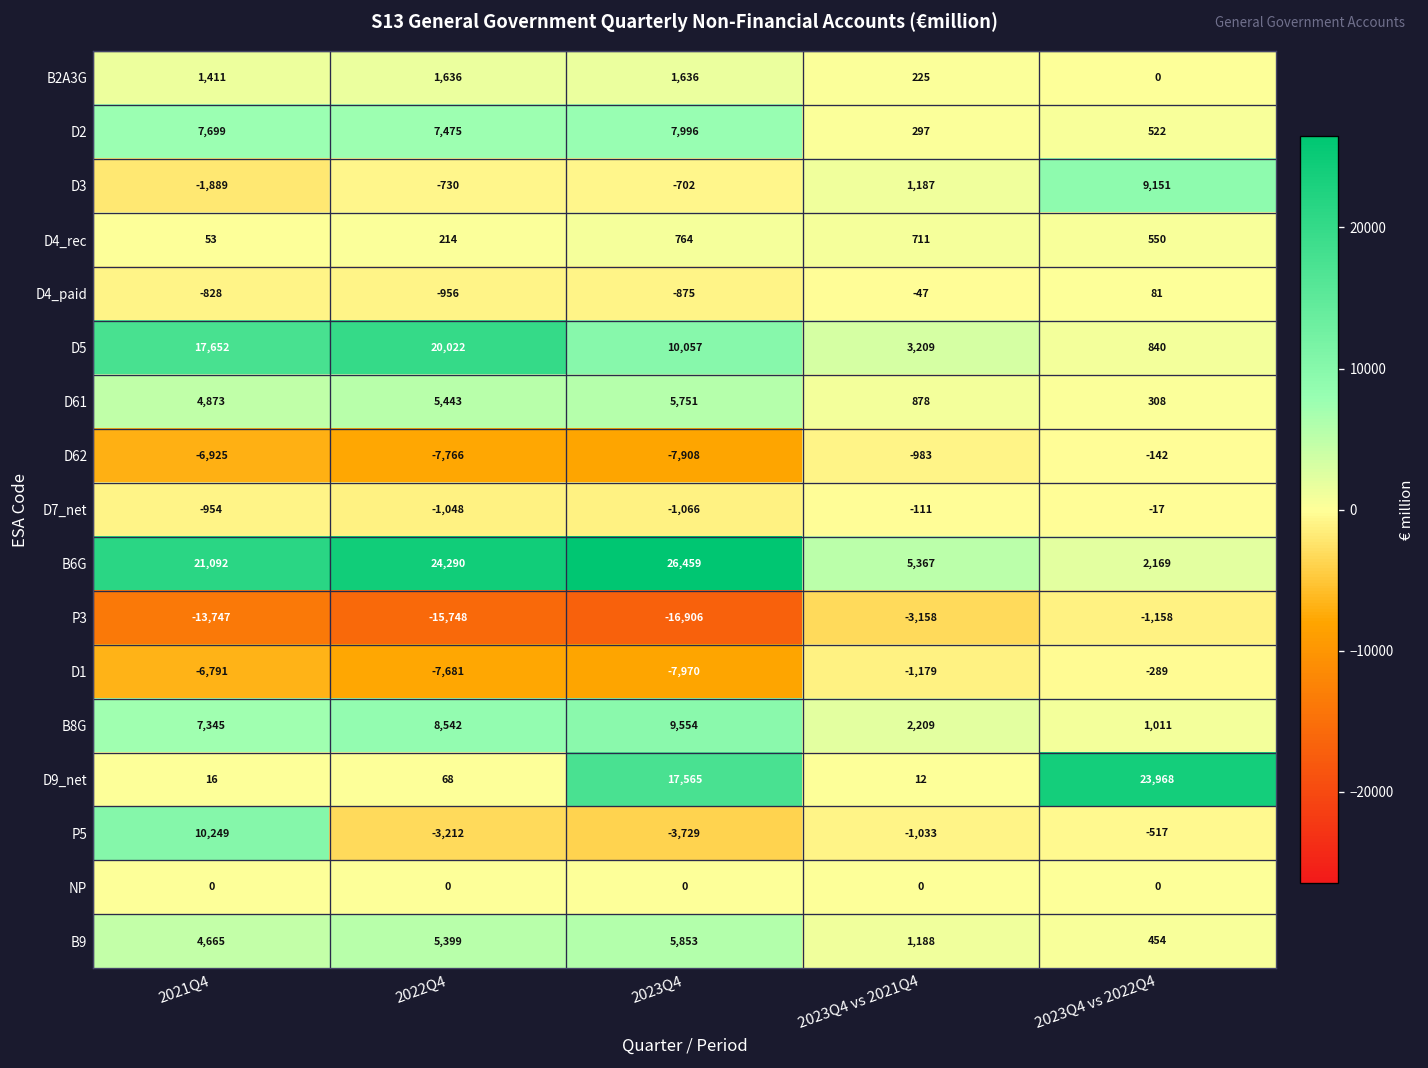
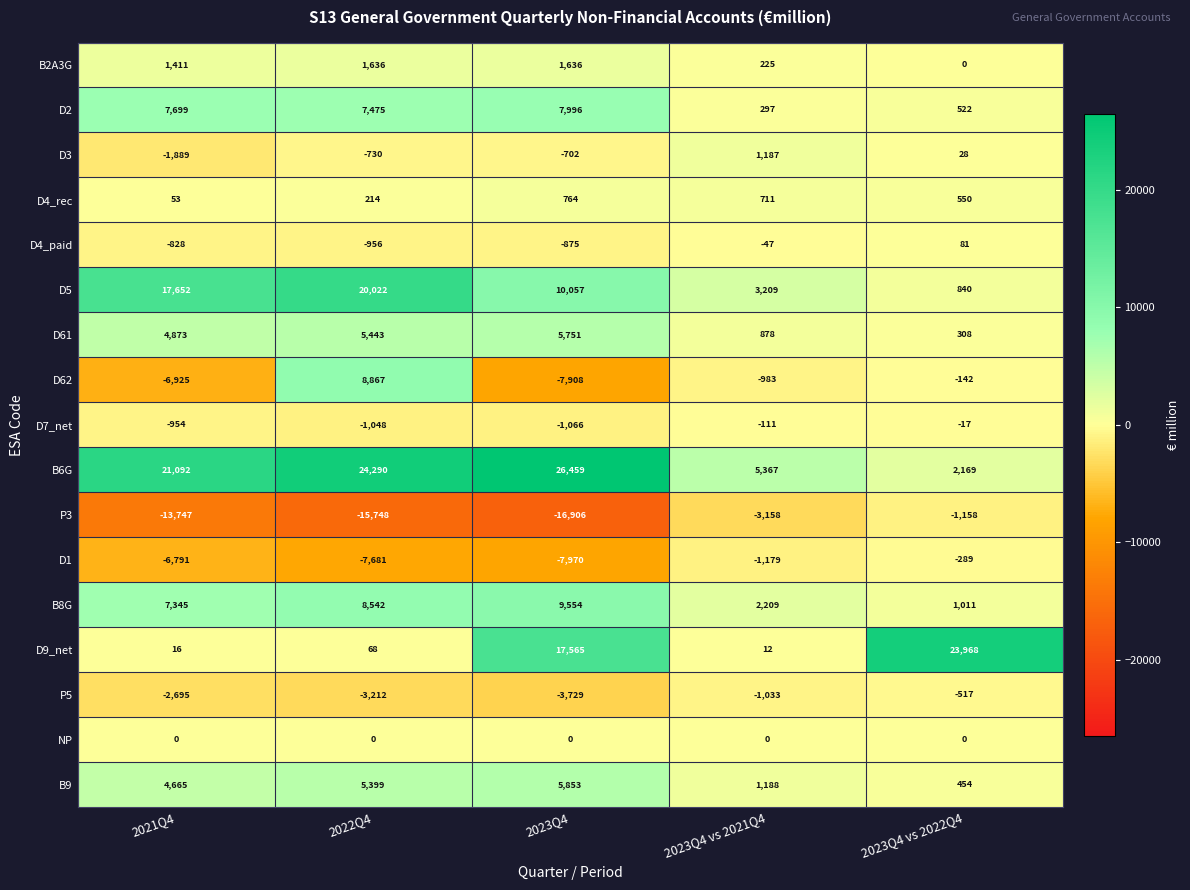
  {
    "B2A3G": {
      "2021Q4": "1,411",
      "2022Q4": "1,636",
      "2023Q4": "1,636",
      "2023Q4 vs 2021Q4": "225",
      "2023Q4 vs 2022Q4": "0"
    },
    "D2": {
      "2021Q4": "7,699",
      "2022Q4": "7,475",
      "2023Q4": "7,996",
      "2023Q4 vs 2021Q4": "297",
      "2023Q4 vs 2022Q4": "522"
    },
    "D3": {
      "2021Q4": "-1,889",
      "2022Q4": "-730",
      "2023Q4": "-702",
      "2023Q4 vs 2021Q4": "1,187",
-     "2023Q4 vs 2022Q4": "9,151"
+     "2023Q4 vs 2022Q4": "28"
    },
    "D4_rec": {
      "2021Q4": "53",
      "2022Q4": "214",
      "2023Q4": "764",
      "2023Q4 vs 2021Q4": "711",
      "2023Q4 vs 2022Q4": "550"
    },
    "D4_paid": {
      "2021Q4": "-828",
      "2022Q4": "-956",
      "2023Q4": "-875",
      "2023Q4 vs 2021Q4": "-47",
      "2023Q4 vs 2022Q4": "81"
    },
    "D5": {
      "2021Q4": "17,652",
      "2022Q4": "20,022",
      "2023Q4": "10,057",
      "2023Q4 vs 2021Q4": "3,209",
      "2023Q4 vs 2022Q4": "840"
    },
    "D61": {
      "2021Q4": "4,873",
      "2022Q4": "5,443",
      "2023Q4": "5,751",
      "2023Q4 vs 2021Q4": "878",
      "2023Q4 vs 2022Q4": "308"
    },
    "D62": {
      "2021Q4": "-6,925",
-     "2022Q4": "-7,766",
+     "2022Q4": "8,867",
      "2023Q4": "-7,908",
      "2023Q4 vs 2021Q4": "-983",
      "2023Q4 vs 2022Q4": "-142"
    },
    "D7_net": {
      "2021Q4": "-954",
      "2022Q4": "-1,048",
      "2023Q4": "-1,066",
      "2023Q4 vs 2021Q4": "-111",
      "2023Q4 vs 2022Q4": "-17"
    },
    "B6G": {
      "2021Q4": "21,092",
      "2022Q4": "24,290",
      "2023Q4": "26,459",
      "2023Q4 vs 2021Q4": "5,367",
      "2023Q4 vs 2022Q4": "2,169"
    },
    "P3": {
      "2021Q4": "-13,747",
      "2022Q4": "-15,748",
      "2023Q4": "-16,906",
      "2023Q4 vs 2021Q4": "-3,158",
      "2023Q4 vs 2022Q4": "-1,158"
    },
    "D1": {
      "2021Q4": "-6,791",
      "2022Q4": "-7,681",
      "2023Q4": "-7,970",
      "2023Q4 vs 2021Q4": "-1,179",
      "2023Q4 vs 2022Q4": "-289"
    },
    "B8G": {
      "2021Q4": "7,345",
      "2022Q4": "8,542",
      "2023Q4": "9,554",
      "2023Q4 vs 2021Q4": "2,209",
      "2023Q4 vs 2022Q4": "1,011"
    },
    "D9_net": {
      "2021Q4": "16",
      "2022Q4": "68",
      "2023Q4": "17,565",
      "2023Q4 vs 2021Q4": "12",
      "2023Q4 vs 2022Q4": "23,968"
    },
    "P5": {
-     "2021Q4": "10,249",
+     "2021Q4": "-2,695",
      "2022Q4": "-3,212",
      "2023Q4": "-3,729",
      "2023Q4 vs 2021Q4": "-1,033",
      "2023Q4 vs 2022Q4": "-517"
    },
    "NP": {
      "2021Q4": "0",
      "2022Q4": "0",
      "2023Q4": "0",
      "2023Q4 vs 2021Q4": "0",
      "2023Q4 vs 2022Q4": "0"
    },
    "B9": {
      "2021Q4": "4,665",
      "2022Q4": "5,399",
      "2023Q4": "5,853",
      "2023Q4 vs 2021Q4": "1,188",
      "2023Q4 vs 2022Q4": "454"
    }
  }
